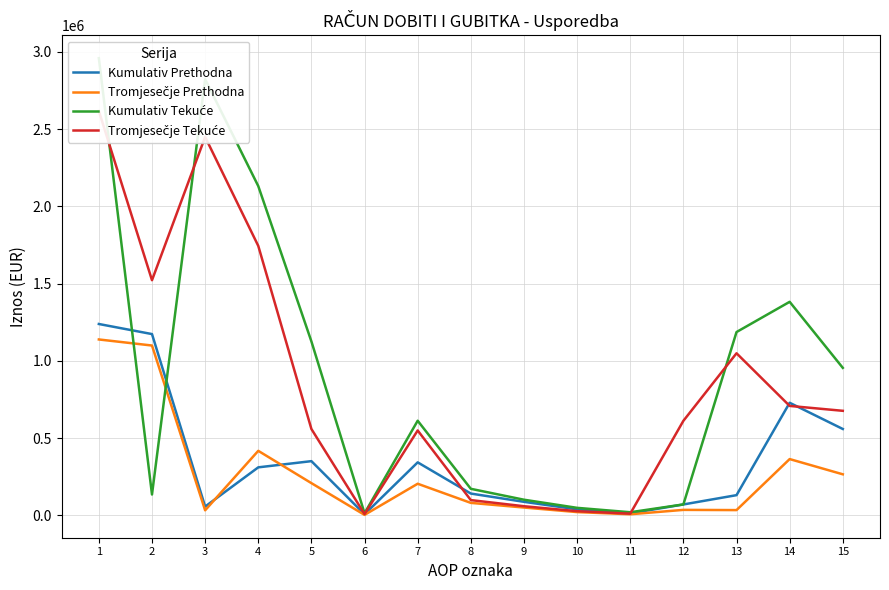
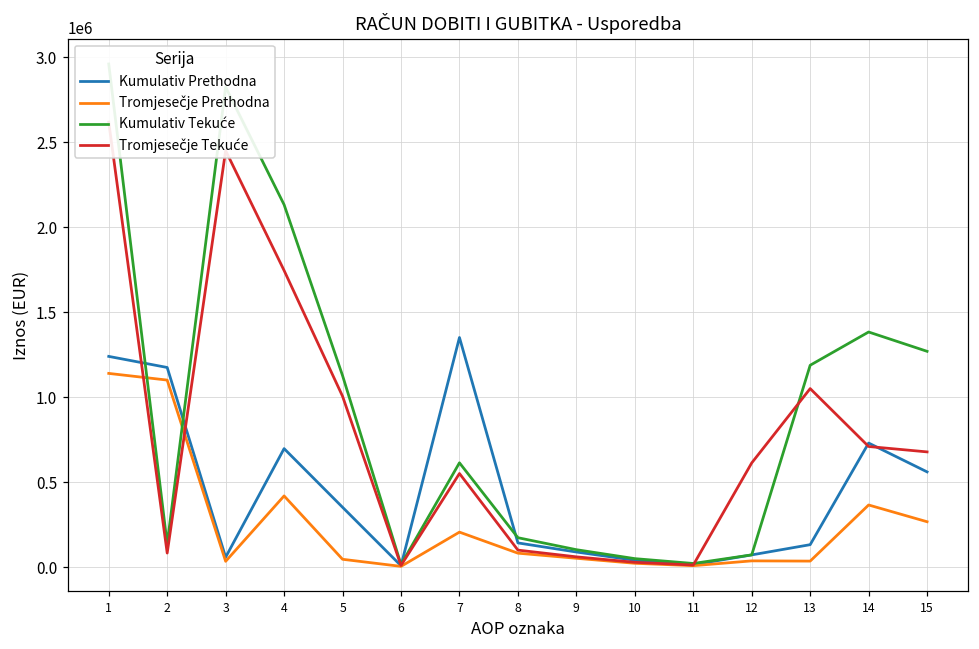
  {
    "Kumulativ Prethodna": {
      "1": 1240000,
      "2": 1170000,
      "3": 60000,
-     "4": 310000,
+     "4": 700000,
      "5": 350000,
-     "7": 340000,
+     "7": 1350000,
      "8": 140000,
      "13": 130000,
      "14": 730000,
      "15": 560000
    },
    "Tromjesečje Prethodna": {
      "1": 1140000,
      "2": 1100000,
      "3": 30000,
      "4": 420000,
-     "5": 210000,
+     "5": 50000,
      "7": 210000,
      "8": 80000,
      "12": 40000,
      "13": 30000,
      "14": 370000,
      "15": 270000
    },
    "Kumulativ Tekuće": {
      "2": 140000,
      "4": 2130000,
      "5": 1130000,
      "7": 610000,
      "8": 170000,
      "13": 1190000,
      "14": 1380000,
-     "15": 960000
+     "15": 1270000
    },
    "Tromjesečje Tekuće": {
-     "2": 1520000,
+     "2": 80000,
      "4": 1740000,
-     "5": 560000,
+     "5": 1000000,
      "7": 550000,
      "8": 100000,
      "12": 610000,
      "13": 1050000,
      "14": 710000,
      "15": 680000
    }
  }
